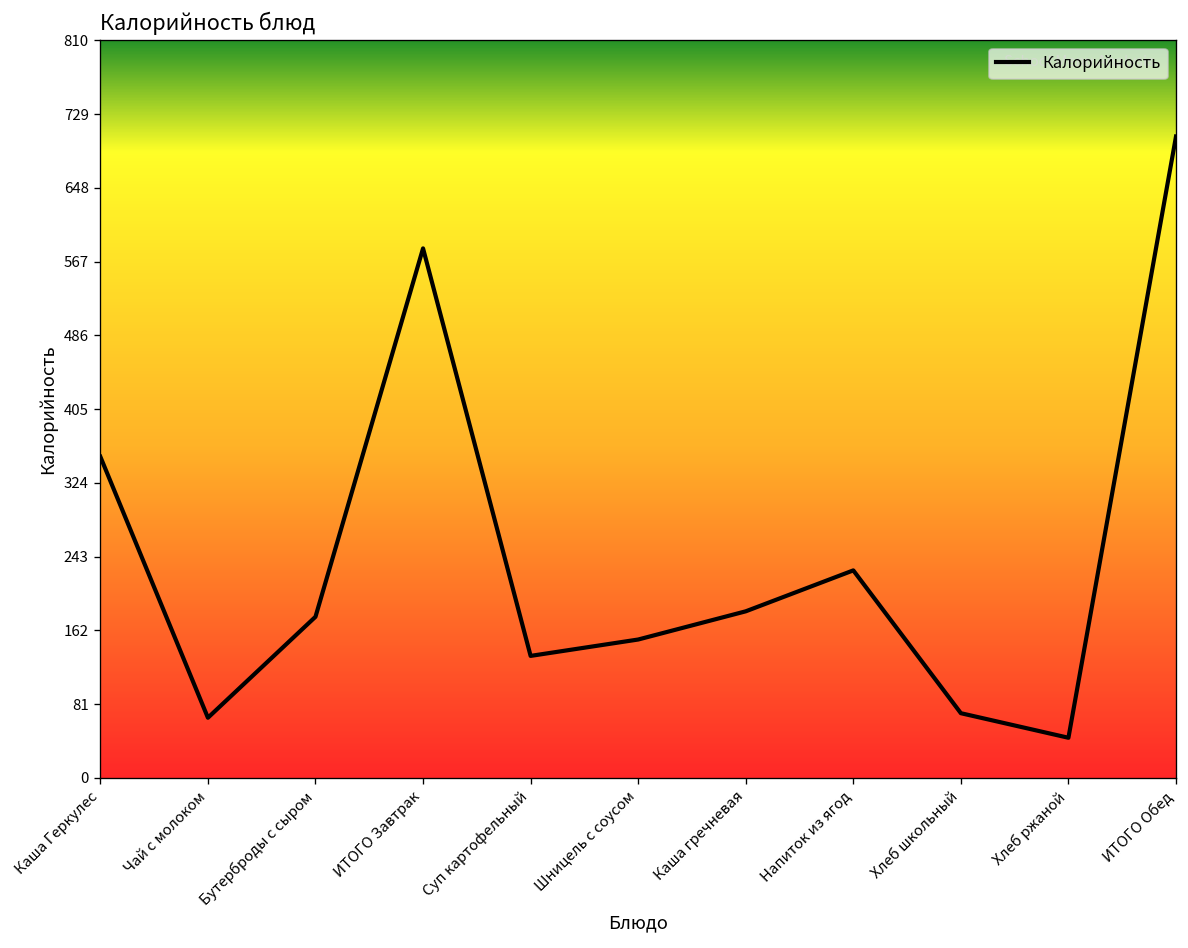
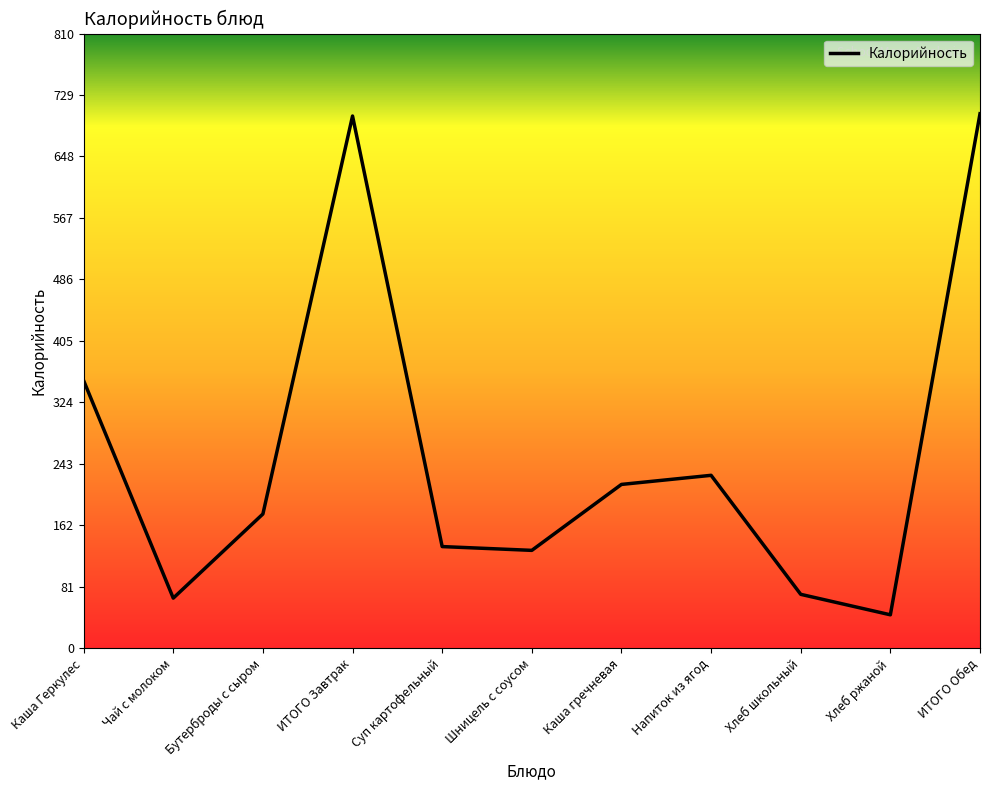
  {
    "Каша Геркулес": 350,
    "Чай с молоком": 70,
    "Бутерброды с сыром": 180,
-   "ИТОГО Завтрак": 580,
+   "ИТОГО Завтрак": 700,
    "Суп картофельный": 130,
-   "Шницель с соусом": 150,
-   "Каша гречневая": 180,
+   "Шницель с соусом": 130,
+   "Каша гречневая": 220,
    "Напиток из ягод": 230,
    "Хлеб школьный": 70,
    "Хлеб ржаной": 40,
    "ИТОГО Обед": 710
  }
